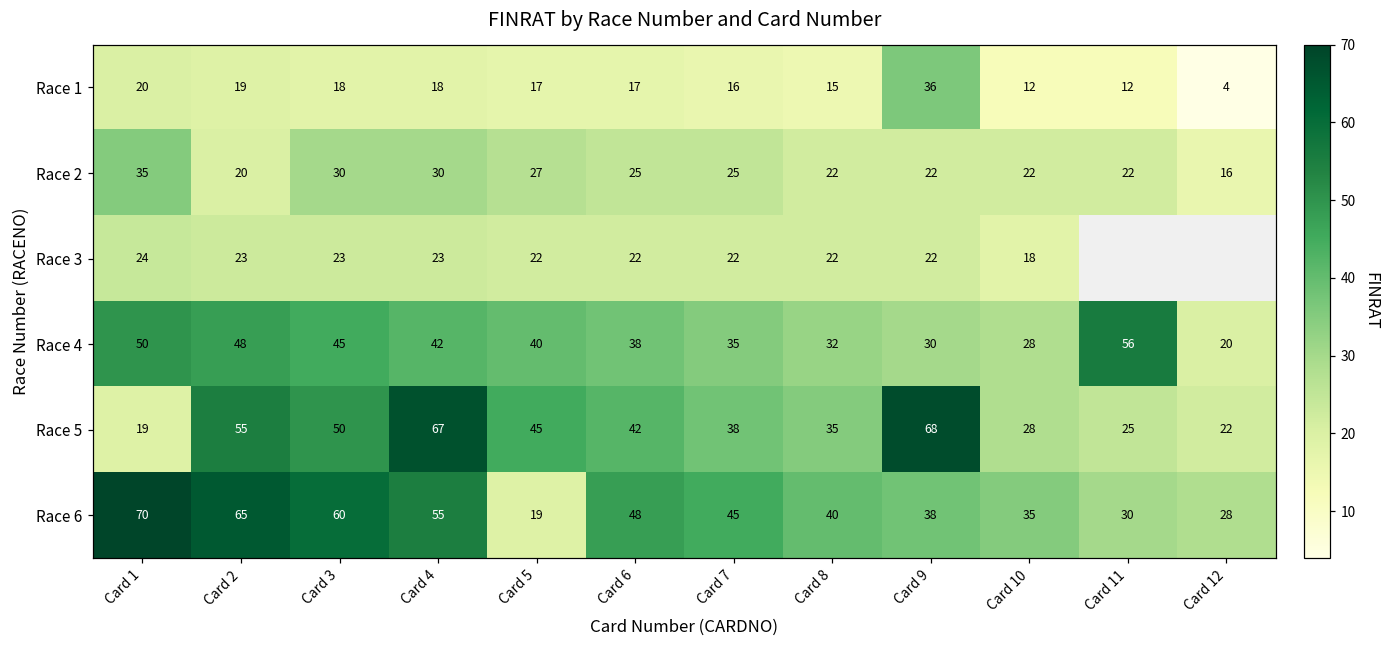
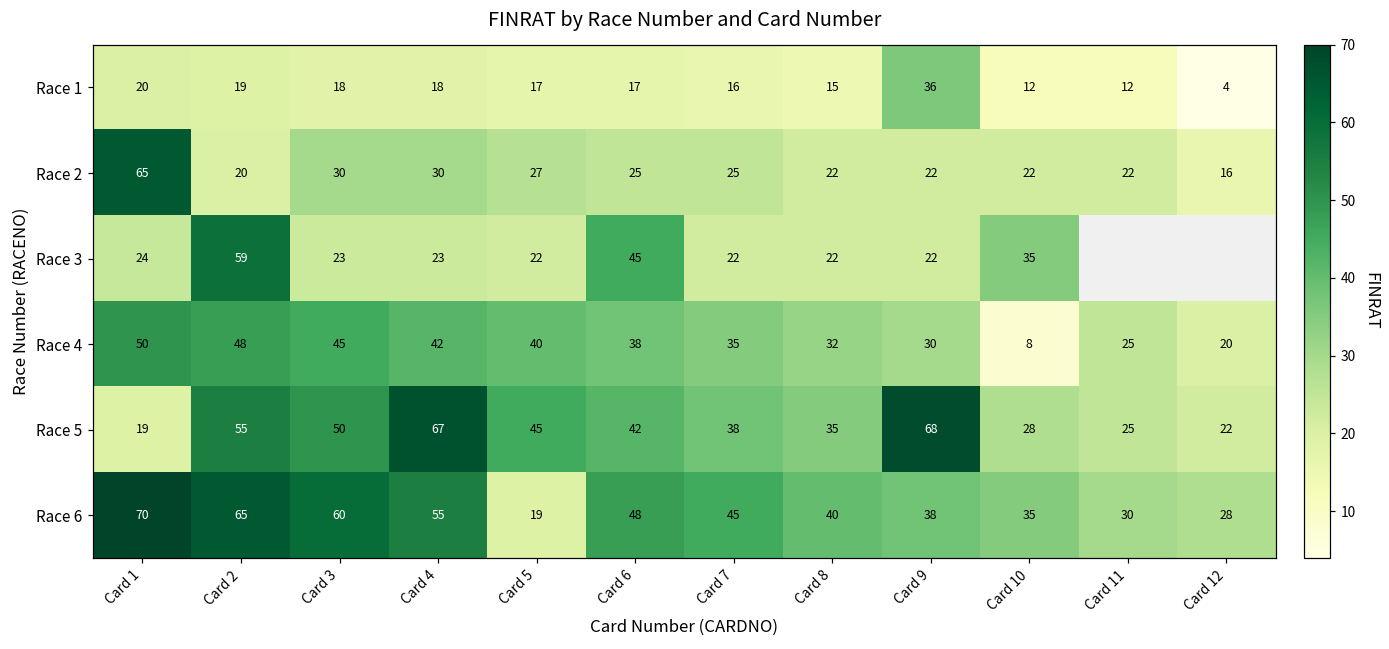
  {
    "Race 1": {
      "Card 1": 20,
      "Card 2": 19,
      "Card 3": 18,
      "Card 4": 18,
      "Card 5": 17,
      "Card 6": 17,
      "Card 7": 16,
      "Card 8": 15,
      "Card 9": 36,
      "Card 10": 12,
      "Card 11": 12,
      "Card 12": 4
    },
    "Race 2": {
-     "Card 1": 35,
+     "Card 1": 65,
      "Card 2": 20,
      "Card 3": 30,
      "Card 4": 30,
      "Card 5": 27,
      "Card 6": 25,
      "Card 7": 25,
      "Card 8": 22,
      "Card 9": 22,
      "Card 10": 22,
      "Card 11": 22,
      "Card 12": 16
    },
    "Race 3": {
      "Card 1": 24,
-     "Card 2": 23,
+     "Card 2": 59,
      "Card 3": 23,
      "Card 4": 23,
      "Card 5": 22,
-     "Card 6": 22,
+     "Card 6": 45,
      "Card 7": 22,
      "Card 8": 22,
      "Card 9": 22,
-     "Card 10": 18
+     "Card 10": 35
    },
    "Race 4": {
      "Card 1": 50,
      "Card 2": 48,
      "Card 3": 45,
      "Card 4": 42,
      "Card 5": 40,
      "Card 6": 38,
      "Card 7": 35,
      "Card 8": 32,
      "Card 9": 30,
-     "Card 10": 28,
-     "Card 11": 56,
+     "Card 10": 8,
+     "Card 11": 25,
      "Card 12": 20
    },
    "Race 5": {
      "Card 1": 19,
      "Card 2": 55,
      "Card 3": 50,
      "Card 4": 67,
      "Card 5": 45,
      "Card 6": 42,
      "Card 7": 38,
      "Card 8": 35,
      "Card 9": 68,
      "Card 10": 28,
      "Card 11": 25,
      "Card 12": 22
    },
    "Race 6": {
      "Card 1": 70,
      "Card 2": 65,
      "Card 3": 60,
      "Card 4": 55,
      "Card 5": 19,
      "Card 6": 48,
      "Card 7": 45,
      "Card 8": 40,
      "Card 9": 38,
      "Card 10": 35,
      "Card 11": 30,
      "Card 12": 28
    }
  }
